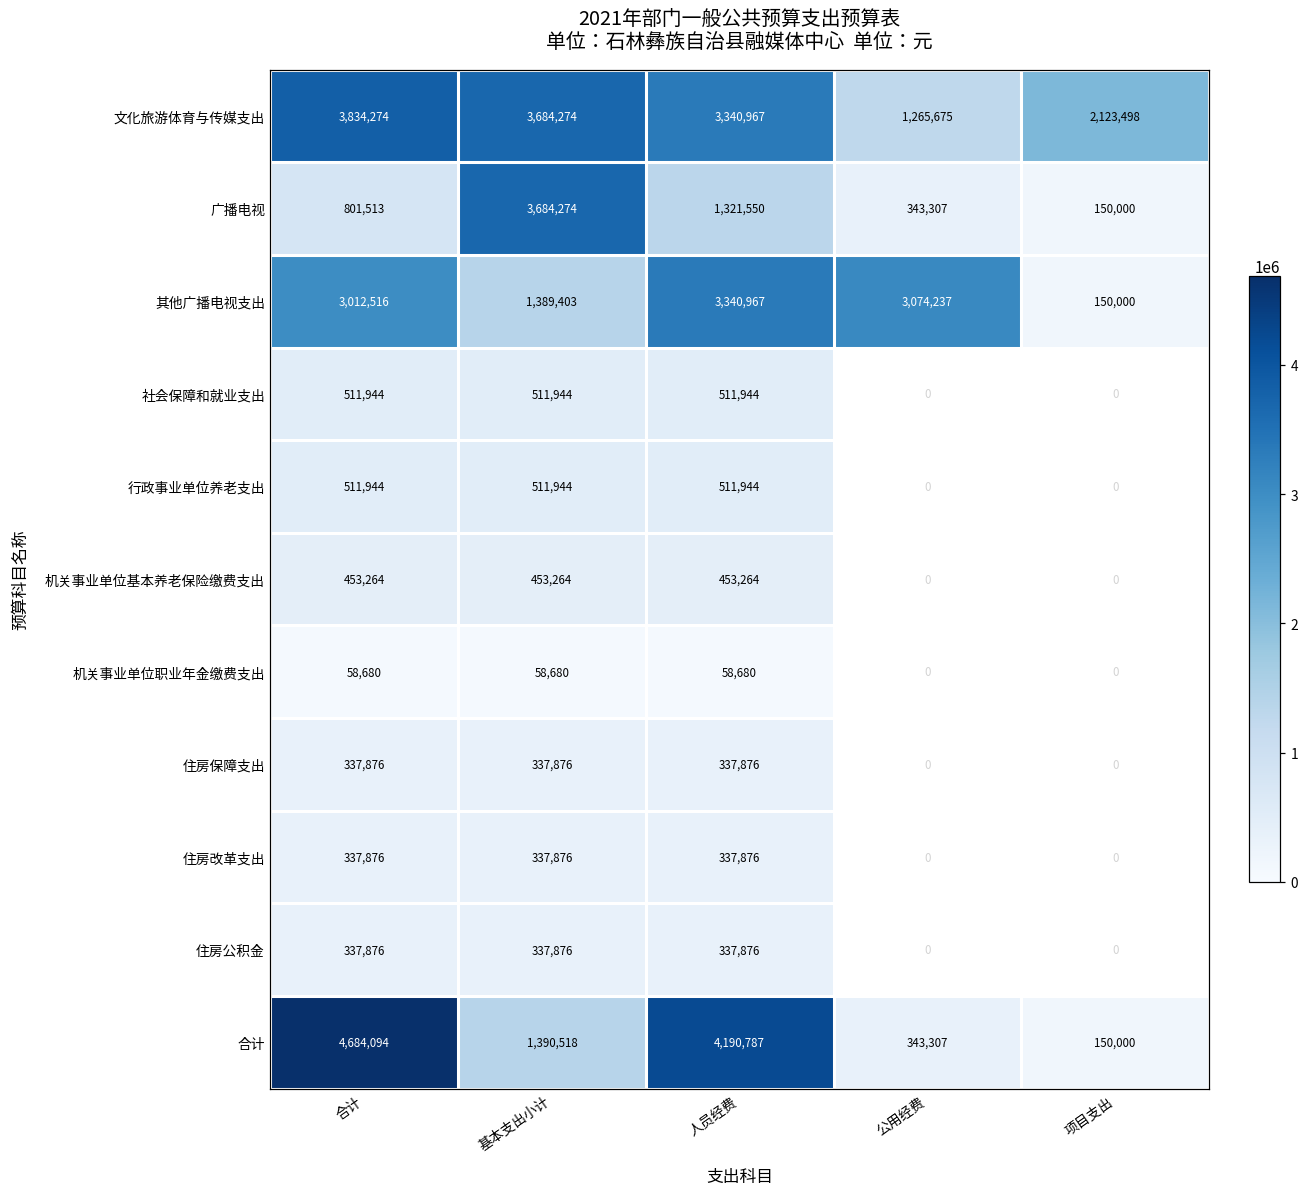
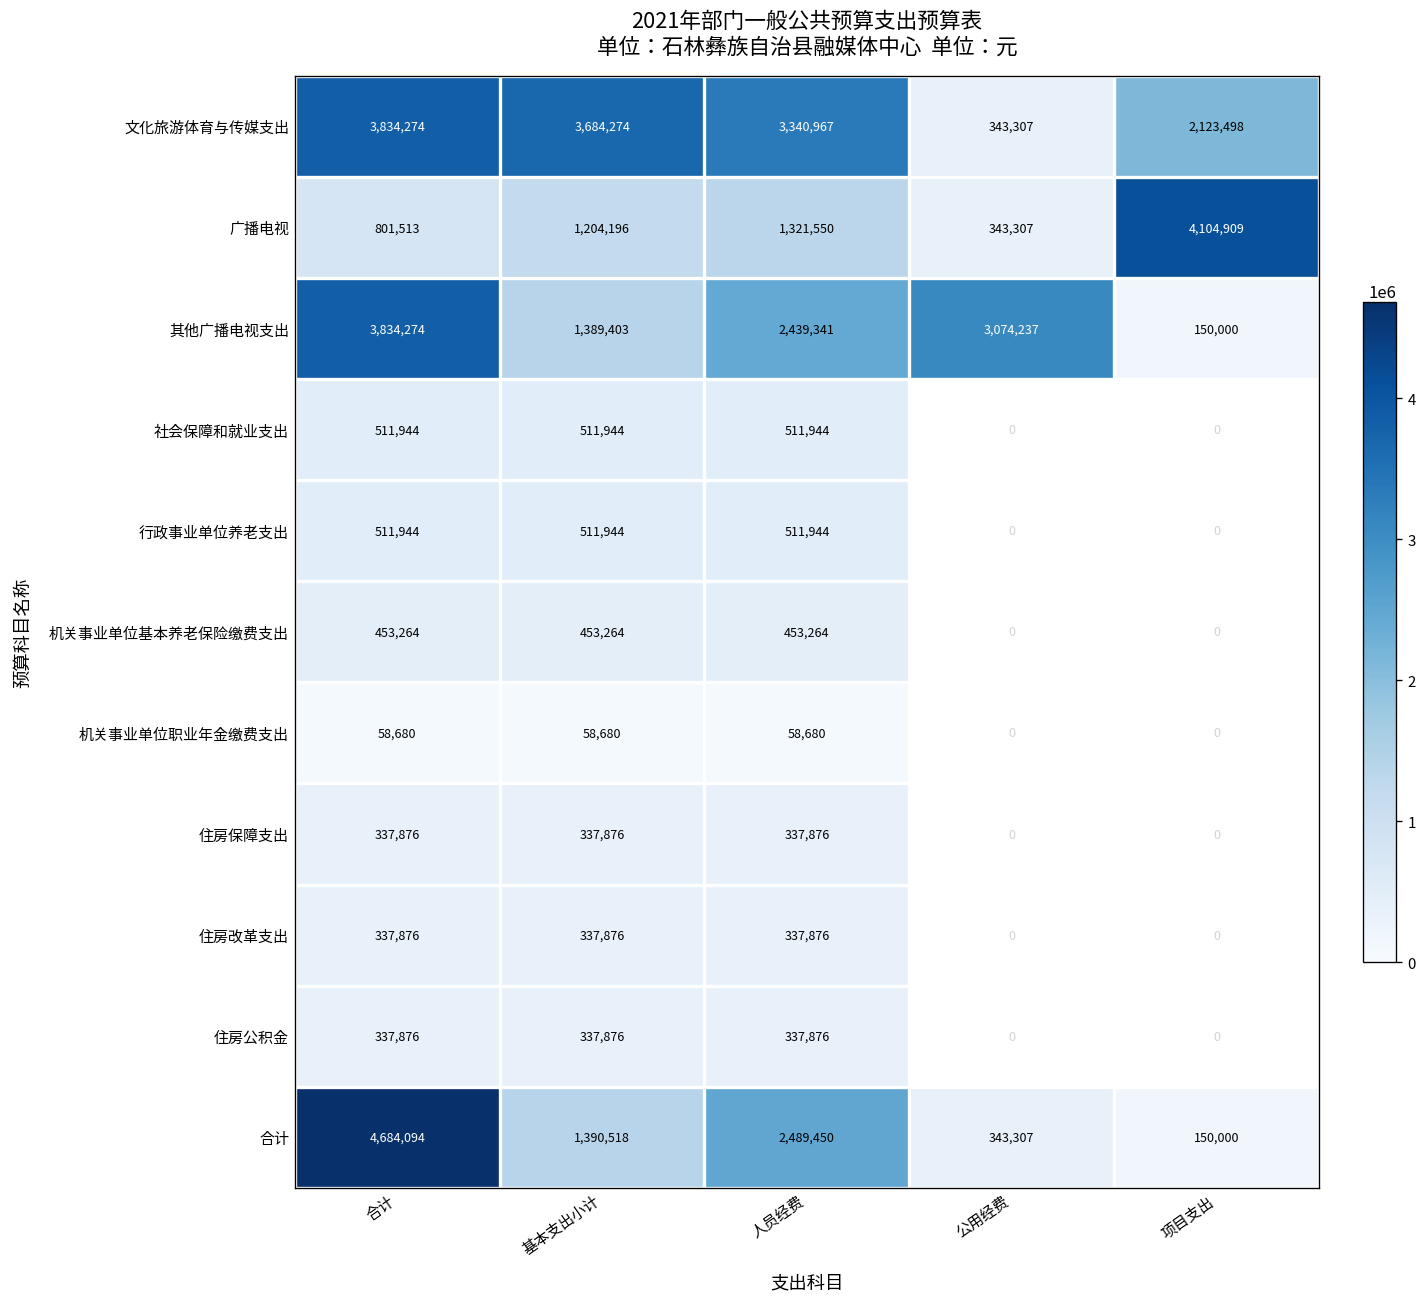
  {
    "文化旅游体育与传媒支出": {
      "合计": "3,834,274",
      "基本支出小计": "3,684,274",
      "人员经费": "3,340,967",
-     "公用经费": "1,265,675",
+     "公用经费": "343,307",
      "项目支出": "2,123,498"
    },
    "广播电视": {
      "合计": "801,513",
-     "基本支出小计": "3,684,274",
+     "基本支出小计": "1,204,196",
      "人员经费": "1,321,550",
      "公用经费": "343,307",
-     "项目支出": "150,000"
+     "项目支出": "4,104,909"
    },
    "其他广播电视支出": {
-     "合计": "3,012,516",
+     "合计": "3,834,274",
      "基本支出小计": "1,389,403",
-     "人员经费": "3,340,967",
+     "人员经费": "2,439,341",
      "公用经费": "3,074,237",
      "项目支出": "150,000"
    },
    "社会保障和就业支出": {
      "合计": "511,944",
      "基本支出小计": "511,944",
      "人员经费": "511,944"
    },
    "行政事业单位养老支出": {
      "合计": "511,944",
      "基本支出小计": "511,944",
      "人员经费": "511,944"
    },
    "机关事业单位基本养老保险缴费支出": {
      "合计": "453,264",
      "基本支出小计": "453,264",
      "人员经费": "453,264"
    },
    "机关事业单位职业年金缴费支出": {
      "合计": "58,680",
      "基本支出小计": "58,680",
      "人员经费": "58,680"
    },
    "住房保障支出": {
      "合计": "337,876",
      "基本支出小计": "337,876",
      "人员经费": "337,876"
    },
    "住房改革支出": {
      "合计": "337,876",
      "基本支出小计": "337,876",
      "人员经费": "337,876"
    },
    "住房公积金": {
      "合计": "337,876",
      "基本支出小计": "337,876",
      "人员经费": "337,876"
    },
    "合计": {
      "合计": "4,684,094",
      "基本支出小计": "1,390,518",
-     "人员经费": "4,190,787",
+     "人员经费": "2,489,450",
      "公用经费": "343,307",
      "项目支出": "150,000"
    }
  }
